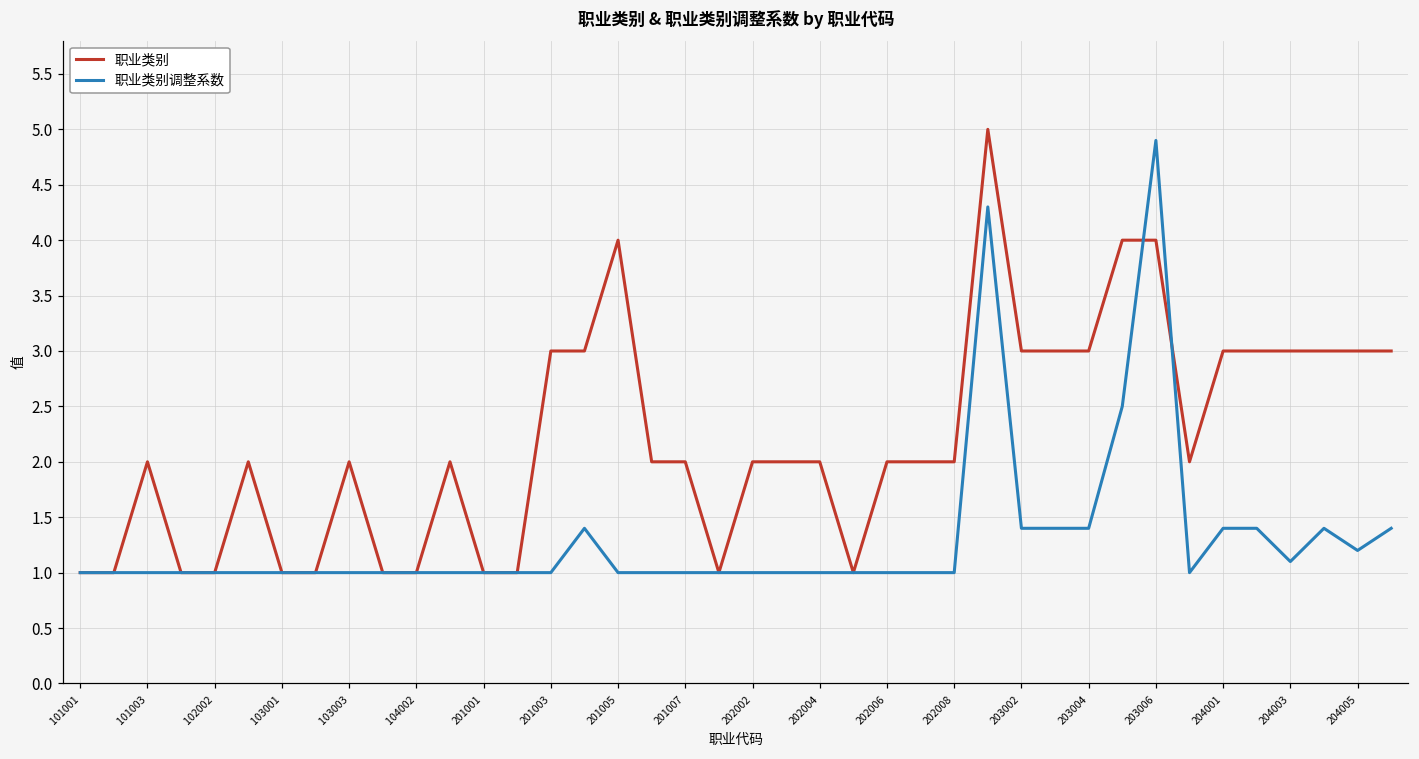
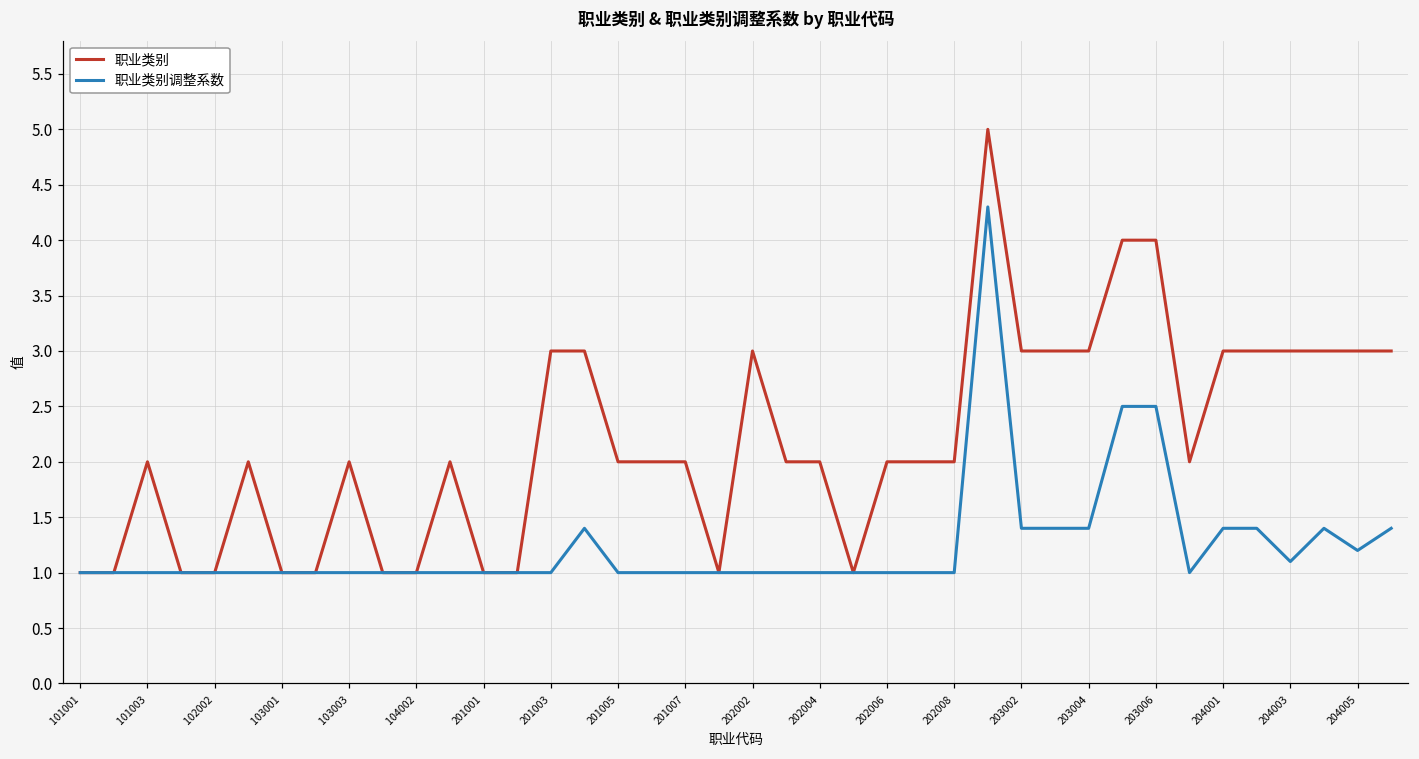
  {
    "职业类别": {
      "101003": 2,
      "103003": 2,
      "201003": 3,
-     "201005": 4,
+     "201005": 2,
      "201007": 2,
-     "202002": 2,
+     "202002": 3,
      "202004": 2,
      "202006": 2,
      "202008": 2,
      "203002": 3,
      "203004": 3,
      "203006": 4,
      "204001": 3,
      "204003": 3,
      "204005": 3
    },
    "职业类别调整系数": {
      "101003": 1.0,
      "103003": 1.0,
      "201003": 1.0,
      "201005": 1.0,
      "201007": 1.0,
      "202002": 1.0,
      "202004": 1.0,
      "202006": 1.0,
      "202008": 1.0,
      "203002": 1.4,
      "203004": 1.4,
-     "203006": 4.9,
+     "203006": 2.5,
      "204001": 1.4,
      "204003": 1.1,
      "204005": 1.2
    }
  }
